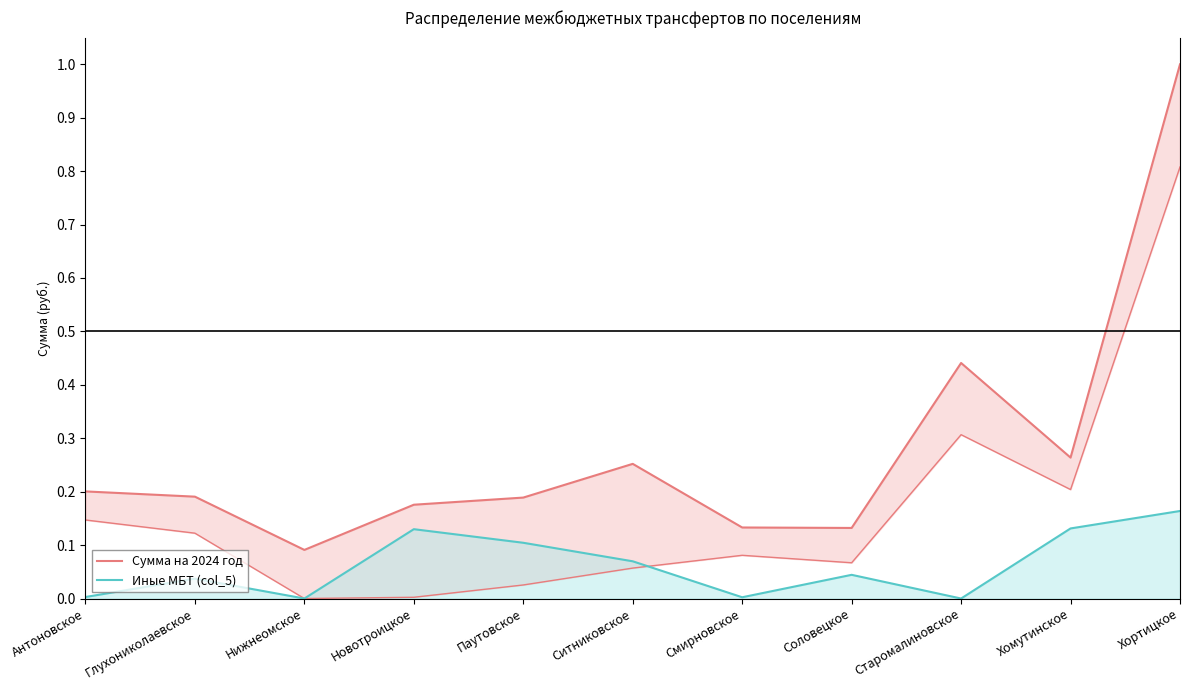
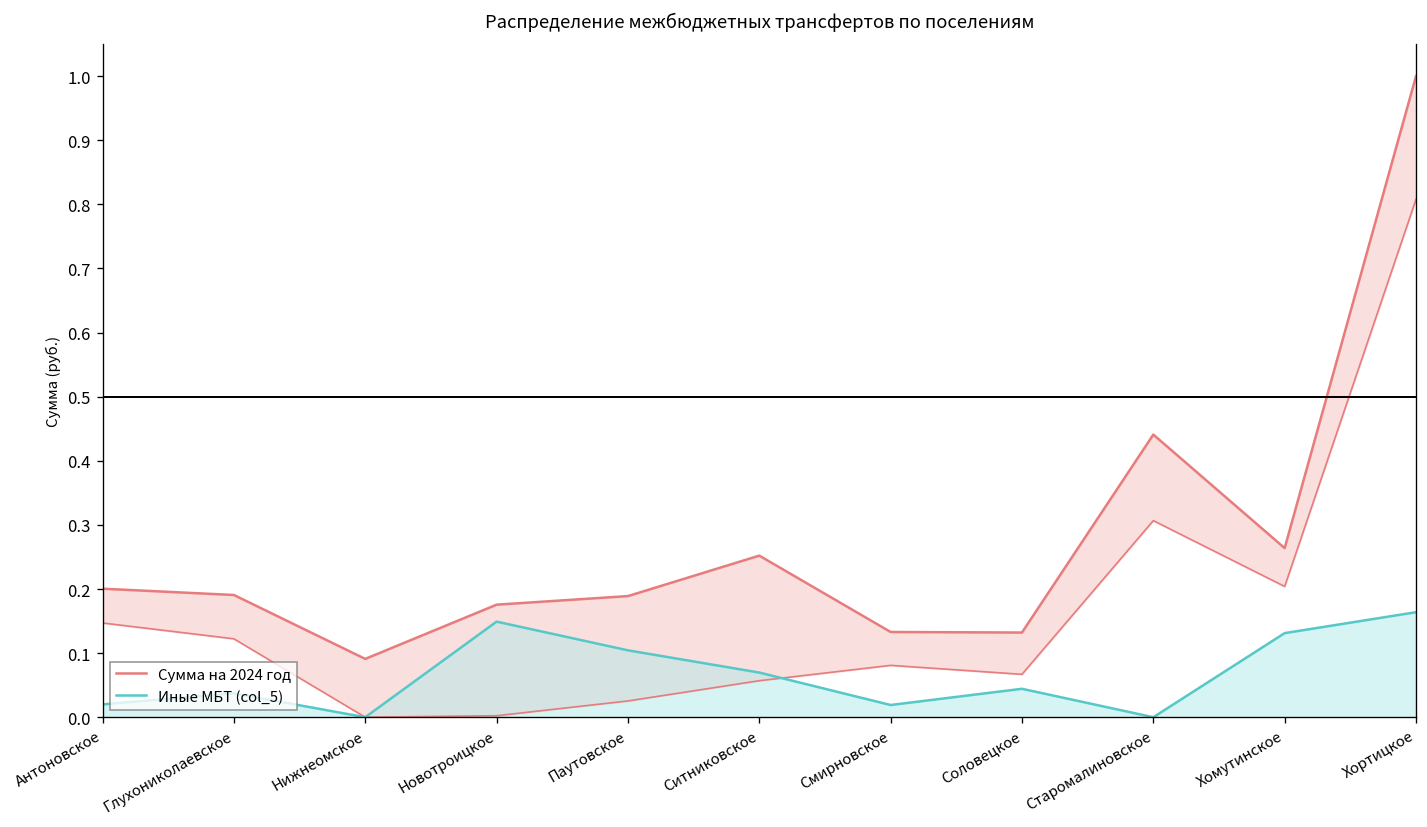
  {
    "Иные МБТ (col_5)": {
-     "Антоновское": 0.00,
-     "Новотроицкое": 0.13,
+     "Антоновское": 0.02,
+     "Новотроицкое": 0.15,
      "Паутовское": 0.10,
      "Ситниковское": 0.07,
-     "Смирновское": 0.00,
+     "Смирновское": 0.02,
      "Соловецкое": 0.04,
      "Старомалиновское": 0.00,
      "Хомутинское": 0.13,
      "Хортицкое": 0.16
    }
  }
